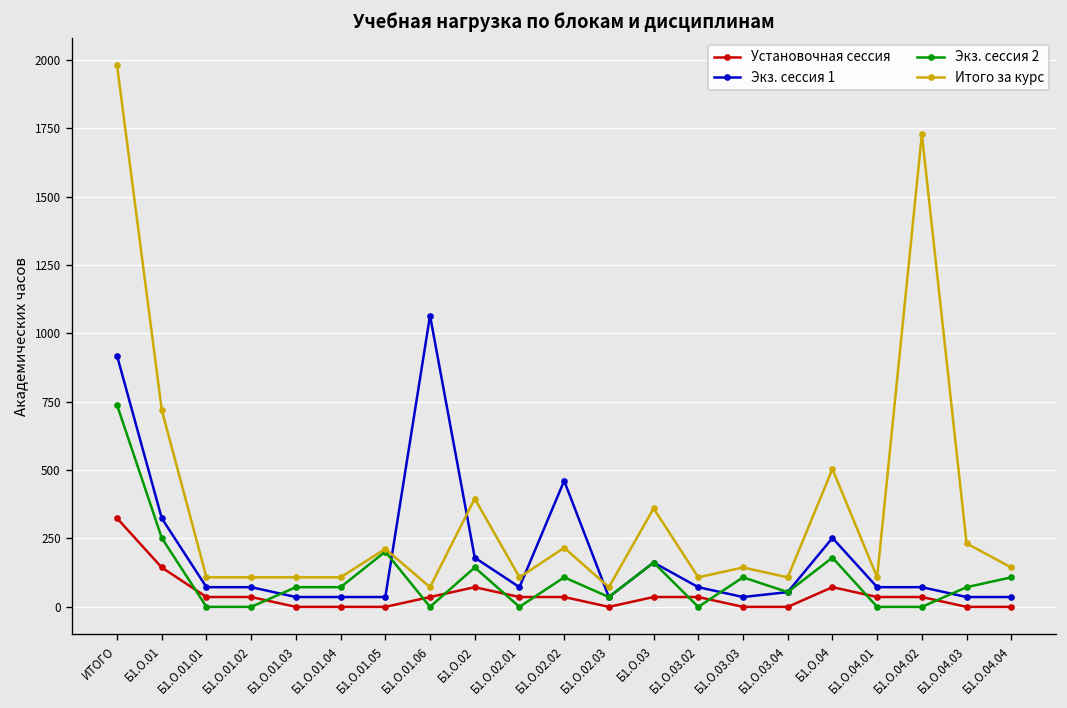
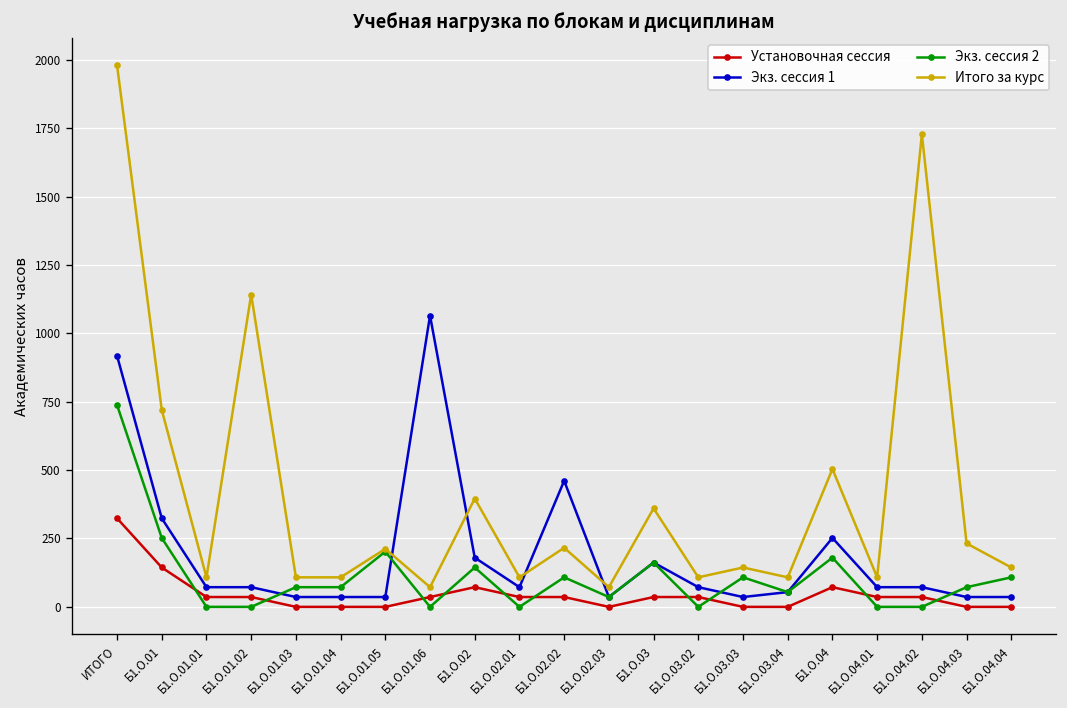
  {
    "Установочная сессия": {
      "ИТОГО": 320,
      "Б1.О.01": 140,
      "Б1.О.01.01": 40,
      "Б1.О.01.02": 40,
      "Б1.О.01.03": 0,
      "Б1.О.01.04": 0,
      "Б1.О.01.05": 0,
      "Б1.О.01.06": 40,
      "Б1.О.02": 70,
      "Б1.О.02.01": 40,
      "Б1.О.02.02": 40,
      "Б1.О.02.03": 0,
      "Б1.О.03": 40,
      "Б1.О.03.02": 40,
      "Б1.О.03.03": 0,
      "Б1.О.03.04": 0,
      "Б1.О.04": 70,
      "Б1.О.04.01": 40,
      "Б1.О.04.02": 40,
      "Б1.О.04.03": 0,
      "Б1.О.04.04": 0
    },
    "Экз. сессия 1": {
      "ИТОГО": 920,
      "Б1.О.01": 320,
      "Б1.О.01.01": 70,
      "Б1.О.01.02": 70,
      "Б1.О.01.03": 40,
      "Б1.О.01.04": 40,
      "Б1.О.01.05": 40,
      "Б1.О.01.06": 1070,
      "Б1.О.02": 180,
      "Б1.О.02.01": 70,
      "Б1.О.02.02": 460,
      "Б1.О.03.02": 70,
      "Б1.О.03.03": 40,
      "Б1.О.04": 250,
      "Б1.О.04.01": 70,
      "Б1.О.04.02": 70,
      "Б1.О.04.03": 40,
      "Б1.О.04.04": 40
    },
    "Экз. сессия 2": {
      "ИТОГО": 740,
      "Б1.О.01": 250,
      "Б1.О.01.01": 0,
      "Б1.О.01.02": 0,
      "Б1.О.01.03": 70,
      "Б1.О.01.04": 70,
      "Б1.О.01.06": 0,
      "Б1.О.02": 140,
      "Б1.О.02.01": 0,
      "Б1.О.02.02": 110,
      "Б1.О.03.02": 0,
      "Б1.О.03.03": 110,
      "Б1.О.04": 180,
      "Б1.О.04.01": 0,
      "Б1.О.04.02": 0,
      "Б1.О.04.03": 70,
      "Б1.О.04.04": 110
    },
    "Итого за курс": {
      "ИТОГО": 1980,
      "Б1.О.01": 720,
      "Б1.О.01.01": 110,
-     "Б1.О.01.02": 110,
+     "Б1.О.01.02": 1140,
      "Б1.О.01.03": 110,
      "Б1.О.01.04": 110,
      "Б1.О.01.06": 70,
      "Б1.О.02": 400,
      "Б1.О.02.01": 110,
      "Б1.О.02.02": 220,
      "Б1.О.02.03": 70,
      "Б1.О.03": 360,
      "Б1.О.03.02": 110,
      "Б1.О.03.03": 140,
      "Б1.О.03.04": 110,
      "Б1.О.04": 500,
      "Б1.О.04.01": 110,
      "Б1.О.04.02": 1730,
      "Б1.О.04.03": 230,
      "Б1.О.04.04": 140
    }
  }
